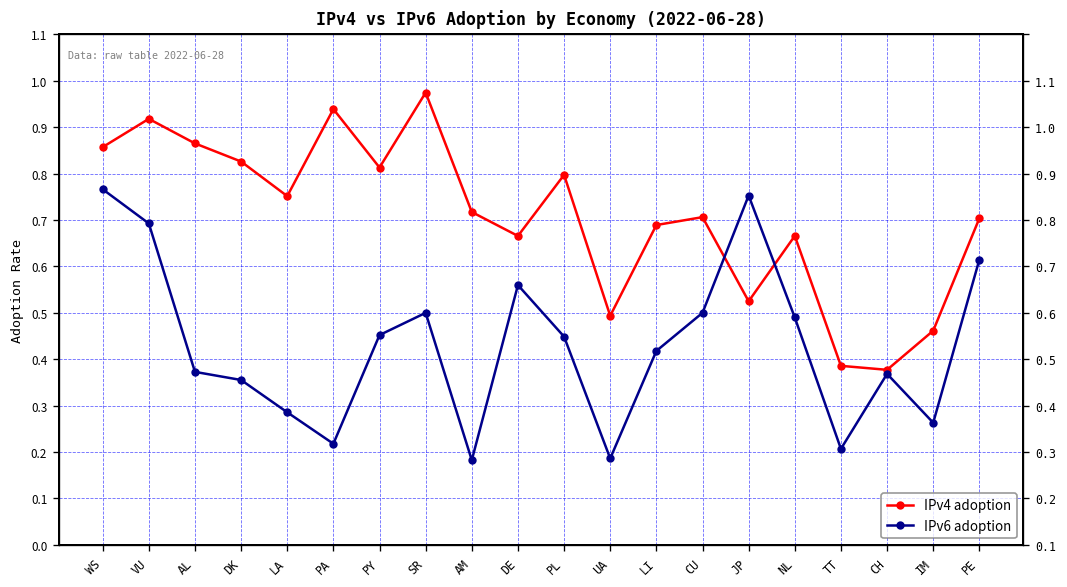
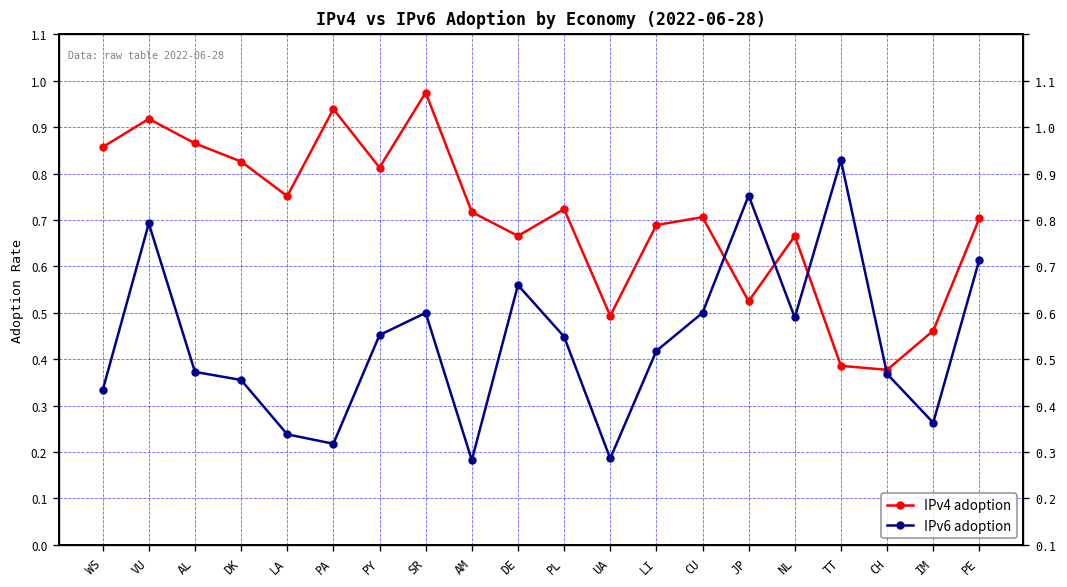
  {
    "IPv4 adoption": {
      "WS": 0.86,
      "VU": 0.92,
      "AL": 0.87,
      "DK": 0.83,
      "LA": 0.75,
      "PA": 0.94,
      "PY": 0.81,
      "SR": 0.97,
      "AM": 0.72,
      "DE": 0.67,
-     "PL": 0.80,
+     "PL": 0.72,
      "UA": 0.49,
      "LI": 0.69,
      "CU": 0.71,
      "JP": 0.52,
      "NL": 0.67,
      "TT": 0.39,
      "CH": 0.38,
      "IM": 0.46,
      "PE": 0.70
    },
    "IPv6 adoption": {
-     "WS": 0.77,
+     "WS": 0.33,
      "VU": 0.69,
      "AL": 0.37,
      "DK": 0.36,
-     "LA": 0.29,
+     "LA": 0.24,
      "PA": 0.22,
      "PY": 0.45,
      "SR": 0.50,
      "AM": 0.18,
      "DE": 0.56,
      "PL": 0.45,
      "UA": 0.19,
      "LI": 0.42,
      "CU": 0.50,
      "JP": 0.75,
      "NL": 0.49,
-     "TT": 0.21,
+     "TT": 0.83,
      "CH": 0.37,
      "IM": 0.26,
      "PE": 0.61
    }
  }
